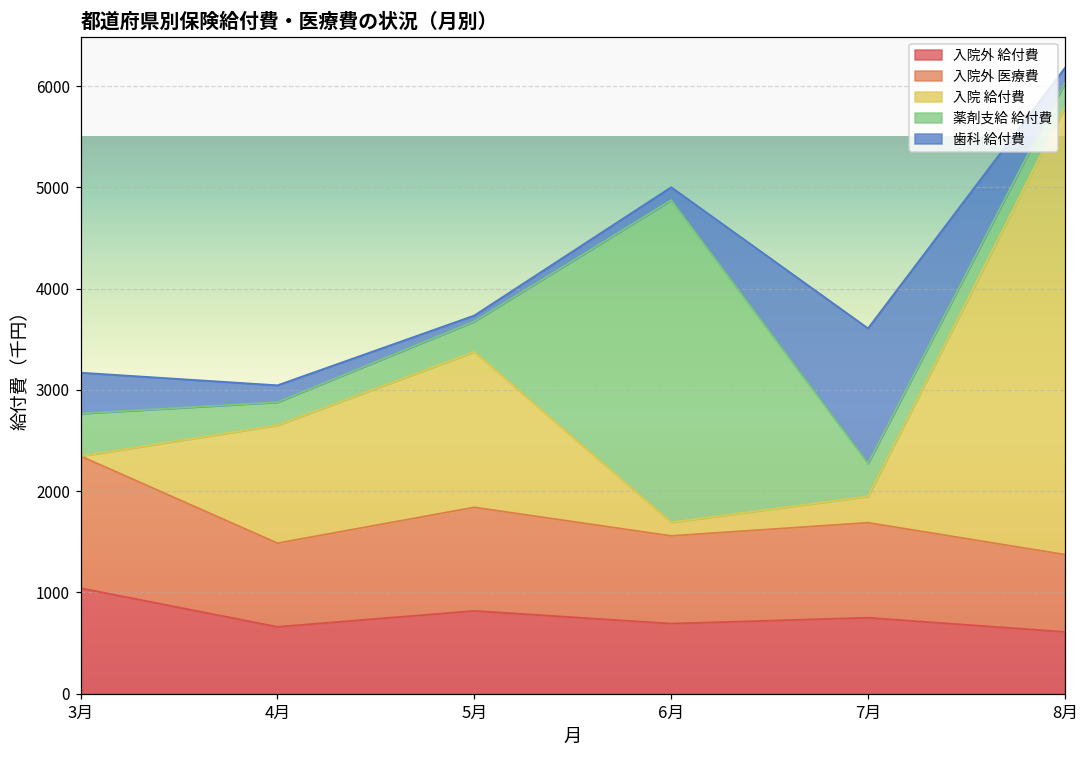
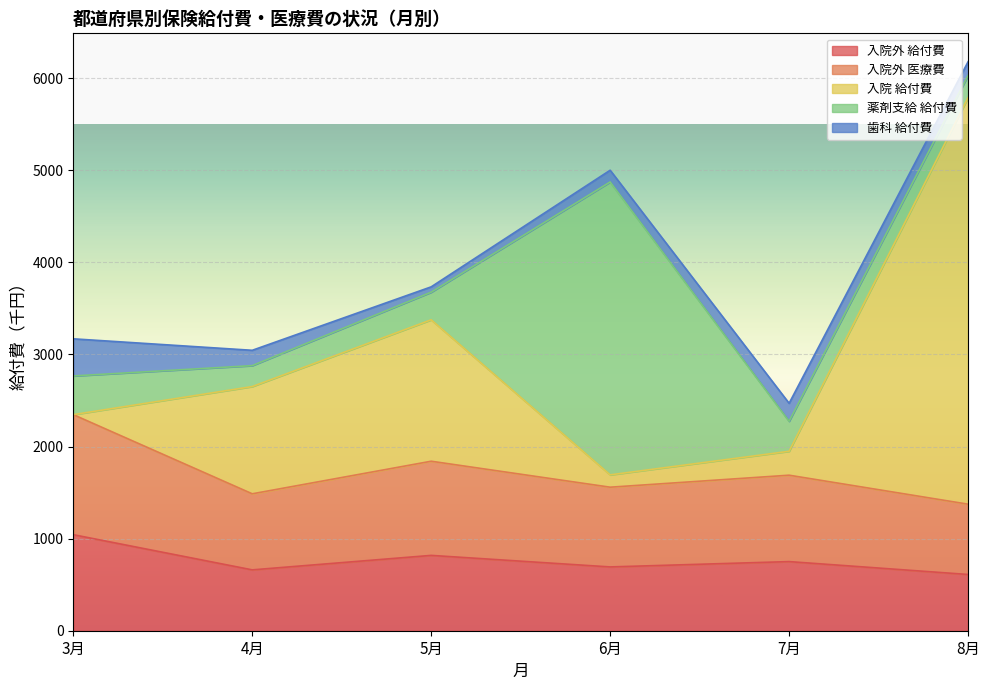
  {
    "入院 給付費": {
      "4月": 1200,
      "5月": 1500,
      "6月": 100,
      "7月": 300,
      "8月": 4400
    },
    "薬剤支給 給付費": {
      "3月": 400,
      "4月": 200,
      "5月": 300,
      "6月": 3200,
      "7月": 300,
      "8月": 200
    },
    "歯科 給付費": {
      "3月": 400,
      "4月": 200,
      "5月": 100,
      "6月": 100,
-     "7月": 1300,
+     "7月": 200,
      "8月": 100
    }
  }
